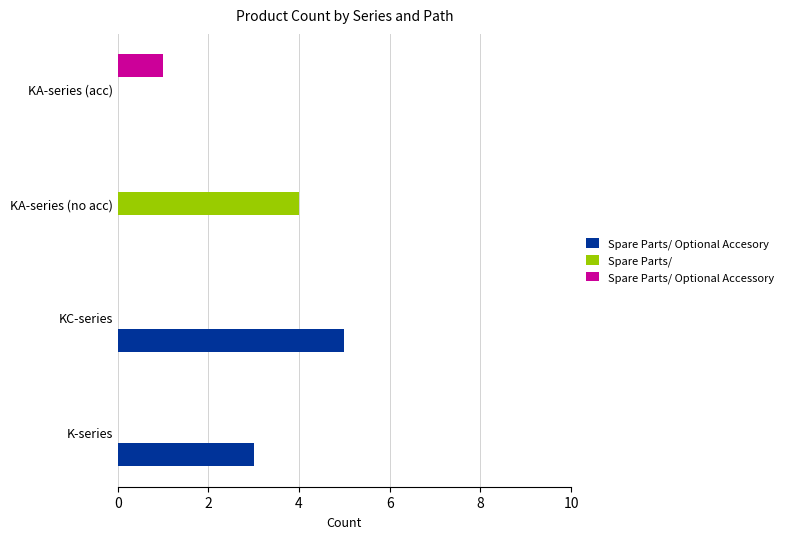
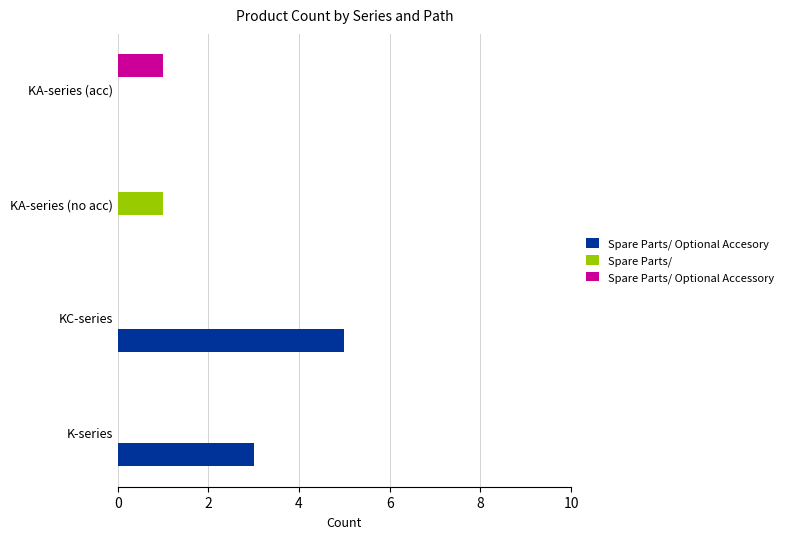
  {
    "Spare Parts/ Optional Accesory": {
      "KA-series (acc)": 0,
      "KA-series (no acc)": 0,
      "KC-series": 5,
      "K-series": 3
    },
    "Spare Parts/": {
      "KA-series (acc)": 0,
-     "KA-series (no acc)": 4,
+     "KA-series (no acc)": 1,
      "KC-series": 0,
      "K-series": 0
    },
    "Spare Parts/ Optional Accessory": {
      "KA-series (acc)": 1,
      "KA-series (no acc)": 0,
      "KC-series": 0,
      "K-series": 0
    }
  }
